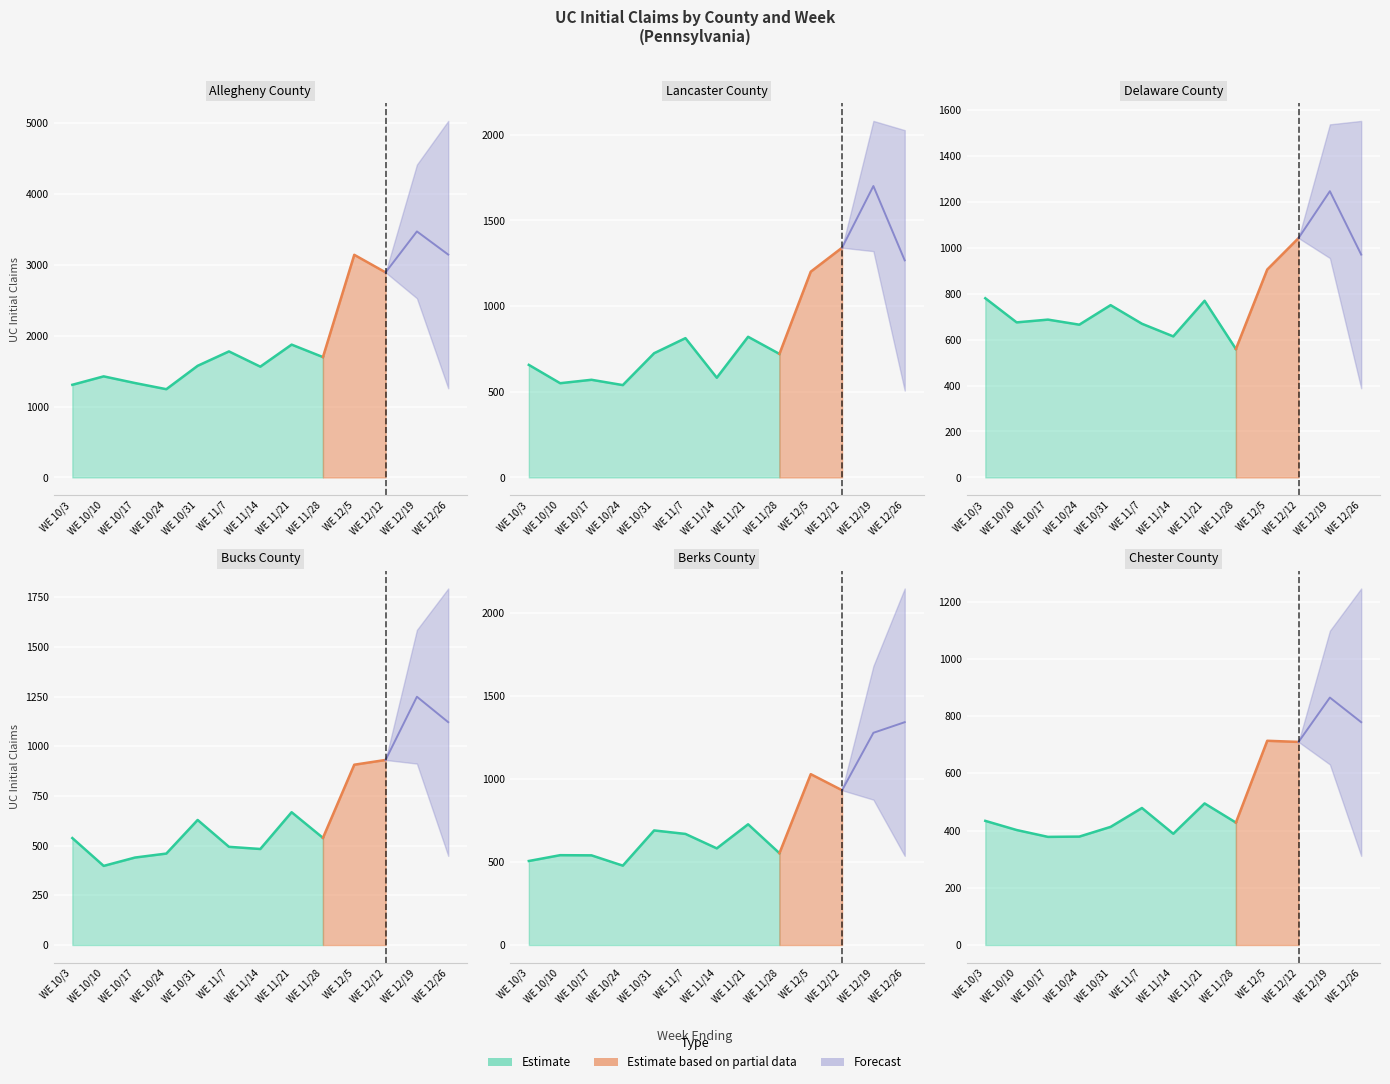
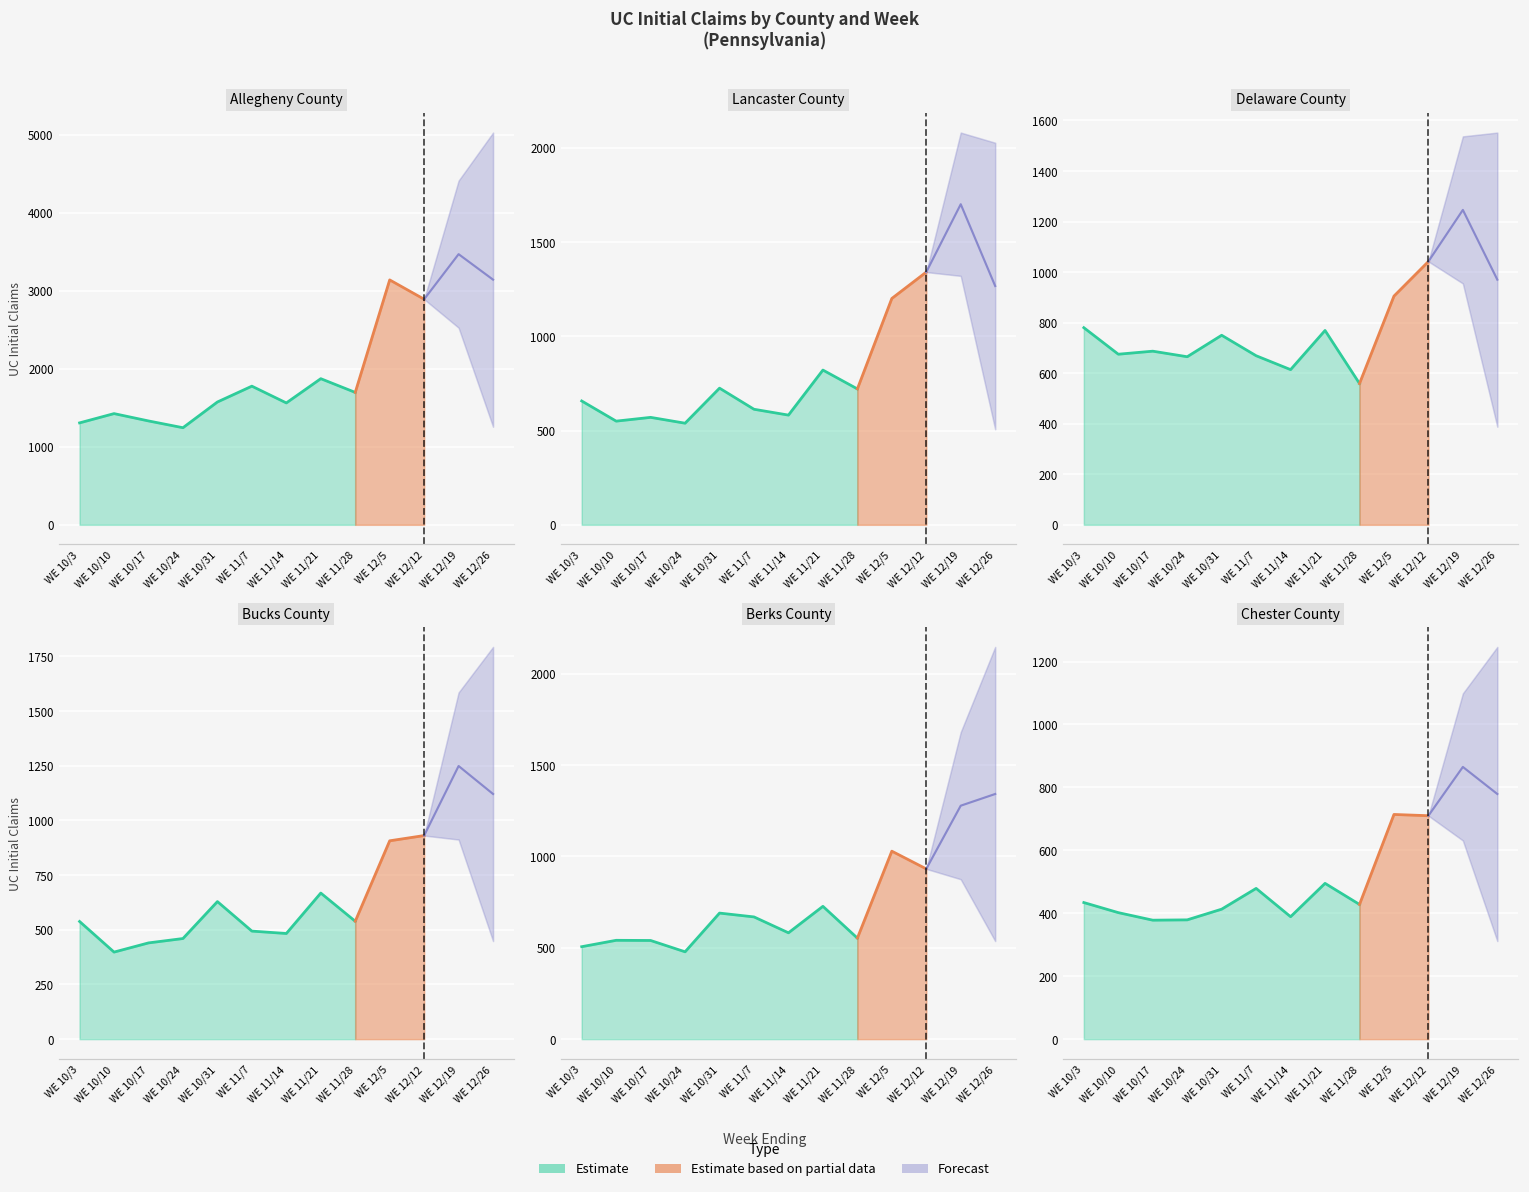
  {
    "Allegheny County": {
      "Estimate": {
        "WE 10/3": 1300,
        "WE 10/10": 1400,
        "WE 10/17": 1300,
        "WE 10/24": 1200,
        "WE 10/31": 1600,
        "WE 11/7": 1800,
        "WE 11/14": 1600,
        "WE 11/21": 1900
      },
      "Estimate based on partial data": {
        "WE 12/5": 3100
      }
    },
    "Lancaster County": {
      "Estimate": {
        "WE 10/3": 660,
        "WE 10/10": 550,
        "WE 10/17": 570,
        "WE 10/24": 540,
        "WE 10/31": 730,
-       "WE 11/7": 810,
+       "WE 11/7": 610,
        "WE 11/14": 580,
        "WE 11/21": 820
      },
      "Estimate based on partial data": {
        "WE 12/5": 1200
      }
    },
    "Delaware County": {
      "Estimate": {
        "WE 10/3": 780,
        "WE 10/10": 680,
        "WE 10/17": 690,
        "WE 10/24": 670,
        "WE 10/31": 750,
        "WE 11/7": 670,
        "WE 11/14": 610,
        "WE 11/21": 770
      },
      "Estimate based on partial data": {
        "WE 12/5": 910
      }
    },
    "Bucks County": {
      "Estimate": {
        "WE 10/3": 540,
        "WE 10/10": 400,
        "WE 10/17": 440,
        "WE 10/24": 460,
        "WE 10/31": 630,
        "WE 11/7": 490,
        "WE 11/14": 480,
        "WE 11/21": 670
      },
      "Estimate based on partial data": {
        "WE 12/5": 910
      }
    },
    "Berks County": {
      "Estimate": {
        "WE 10/3": 510,
        "WE 10/10": 540,
        "WE 10/17": 540,
        "WE 10/24": 480,
        "WE 10/31": 690,
        "WE 11/7": 670,
        "WE 11/14": 580,
        "WE 11/21": 730
      },
      "Estimate based on partial data": {
        "WE 12/5": 1030
      }
    },
    "Chester County": {
      "Estimate": {
        "WE 10/3": 430,
        "WE 10/10": 400,
        "WE 10/17": 380,
        "WE 10/24": 380,
        "WE 10/31": 410,
        "WE 11/7": 480,
        "WE 11/14": 390,
        "WE 11/21": 500
      },
      "Estimate based on partial data": {
        "WE 12/5": 710
      }
    }
  }
